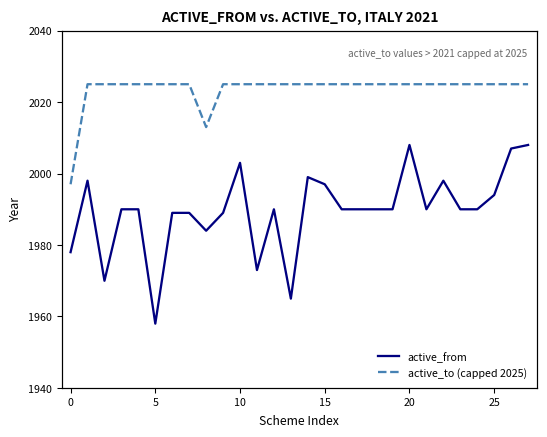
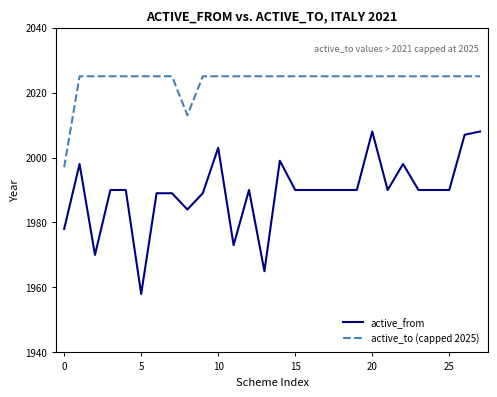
  {
    "active_from": {
      "0": 1978,
      "5": 1958,
      "10": 2003,
-     "15": 1997,
+     "15": 1990,
      "20": 2008,
-     "25": 1994
+     "25": 1990
    },
    "active_to (capped 2025)": {
      "20": 2025,
      "25": 2025
    }
  }
